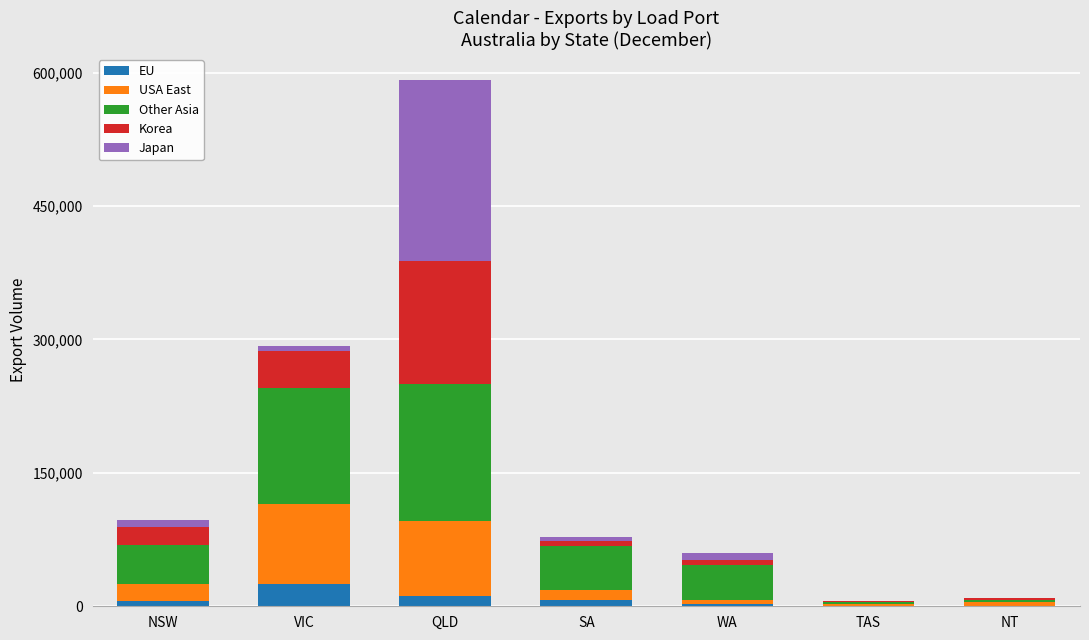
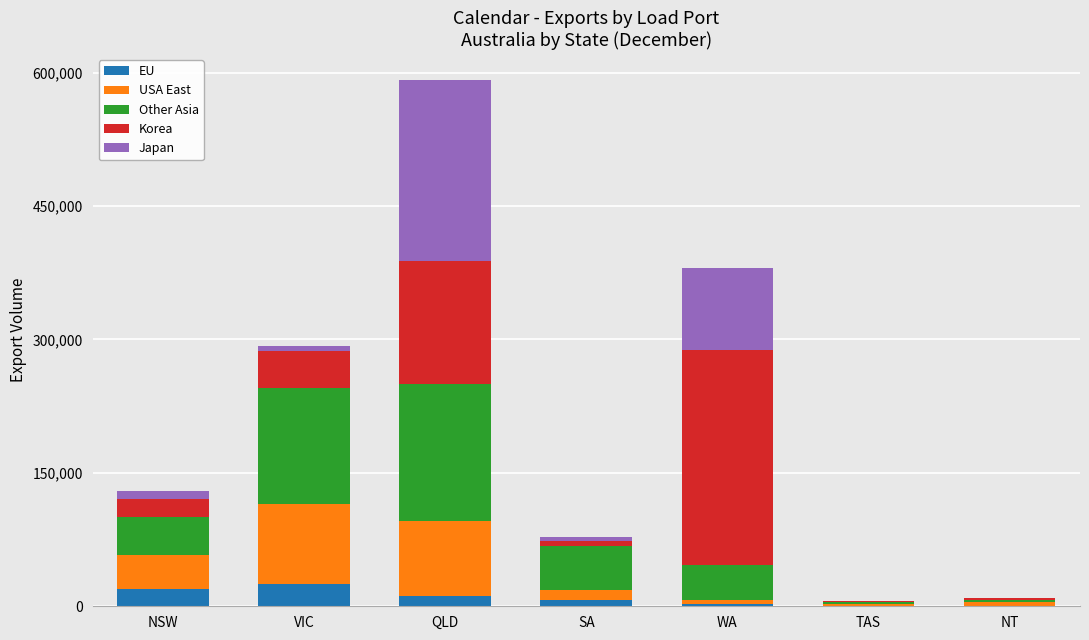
  {
    "EU": {
-     "NSW": "10,000",
+     "NSW": "20,000",
      "VIC": "30,000",
      "QLD": "10,000",
      "SA": "10,000",
      "WA": "0",
      "TAS": "0",
      "NT": "0"
    },
    "USA East": {
-     "NSW": "20,000",
+     "NSW": "40,000",
      "VIC": "90,000",
      "QLD": "80,000",
      "SA": "10,000",
      "WA": "0",
      "NT": "0"
    },
    "Other Asia": {
      "NSW": "40,000",
      "VIC": "130,000",
      "QLD": "150,000",
      "SA": "50,000",
      "WA": "40,000"
    },
    "Korea": {
      "NSW": "20,000",
      "VIC": "40,000",
      "QLD": "140,000",
      "SA": "10,000",
-     "WA": "10,000"
+     "WA": "240,000"
    },
    "Japan": {
      "NSW": "10,000",
      "VIC": "10,000",
      "QLD": "200,000",
      "SA": "10,000",
-     "WA": "10,000"
+     "WA": "90,000"
    }
  }
